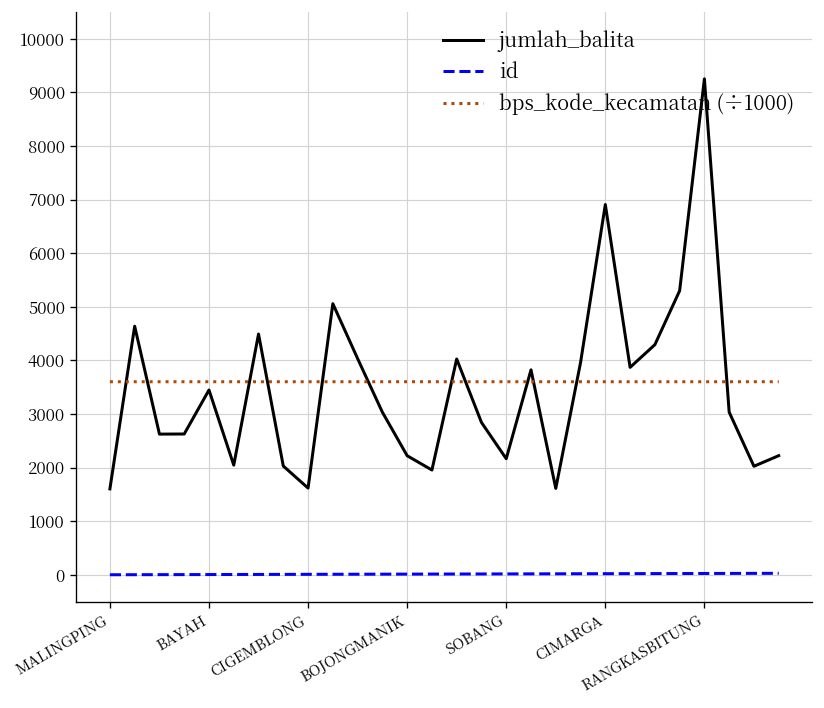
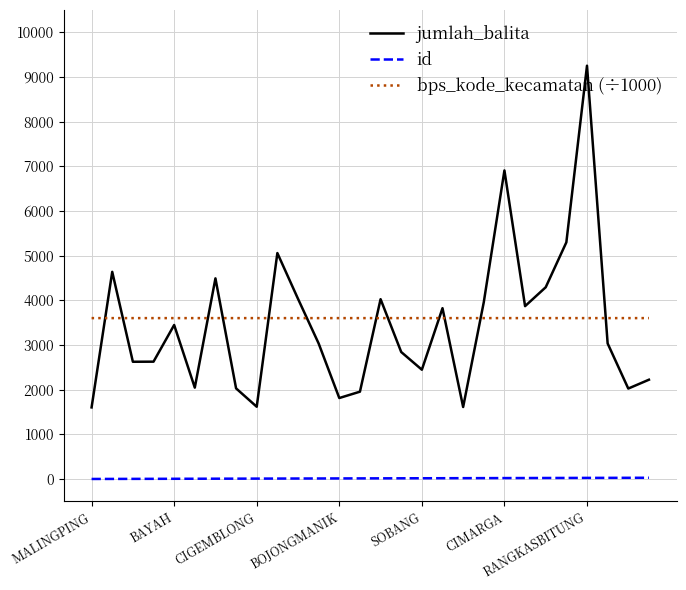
  {
    "jumlah_balita": {
      "MALINGPING": 1600,
      "BAYAH": 3400,
      "CIGEMBLONG": 1600,
-     "BOJONGMANIK": 2200,
-     "SOBANG": 2200,
+     "BOJONGMANIK": 1800,
+     "SOBANG": 2400,
      "CIMARGA": 6900,
      "RANGKASBITUNG": 9300
    },
    "id": {
      "MALINGPING": 0,
      "BAYAH": 0,
      "CIGEMBLONG": 0,
      "BOJONGMANIK": 0,
      "SOBANG": 0,
      "CIMARGA": 0,
      "RANGKASBITUNG": 0
    },
    "bps_kode_kecamatan (÷1000)": {
      "MALINGPING": 3600,
      "BAYAH": 3600,
      "CIGEMBLONG": 3600,
      "BOJONGMANIK": 3600,
      "SOBANG": 3600,
      "CIMARGA": 3600,
      "RANGKASBITUNG": 3600
    }
  }
